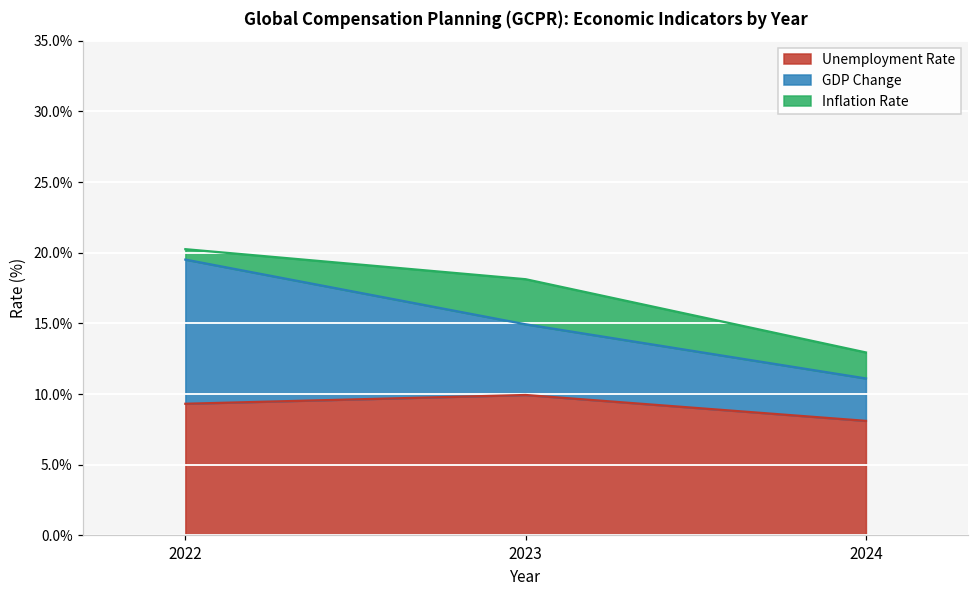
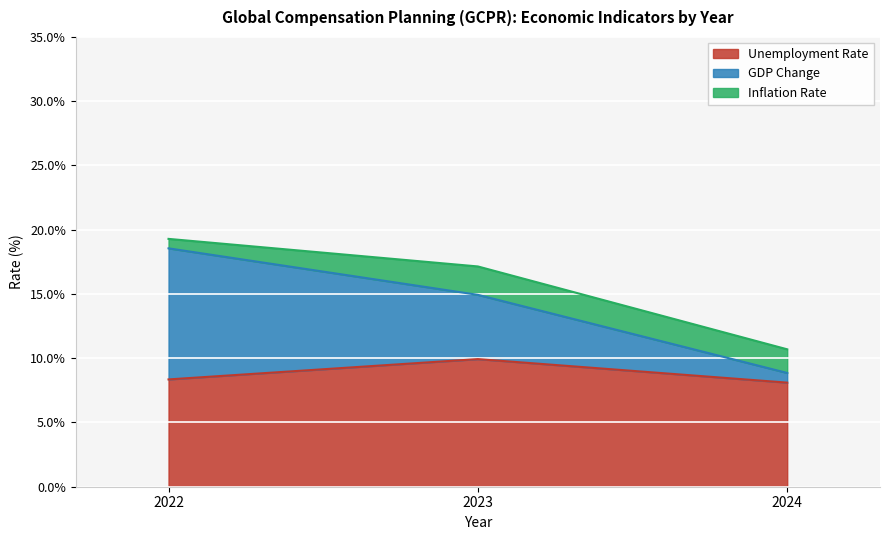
  {
    "Unemployment Rate": {
-     "2022": "9.3%",
+     "2022": "8.4%",
      "2023": "9.9%",
      "2024": "8.1%"
    },
    "GDP Change": {
      "2022": "10.2%",
      "2023": "5.0%",
-     "2024": "3.0%"
+     "2024": "0.8%"
    },
    "Inflation Rate": {
      "2022": "0.7%",
-     "2023": "3.2%",
+     "2023": "2.2%",
      "2024": "1.8%"
    }
  }
